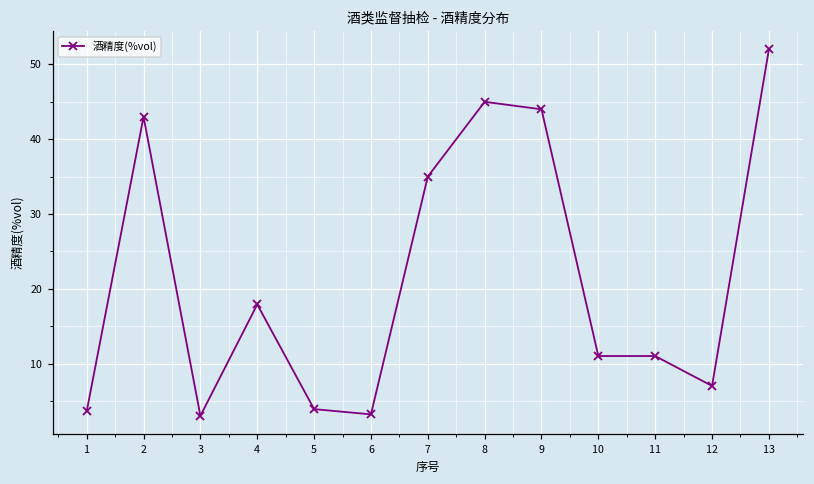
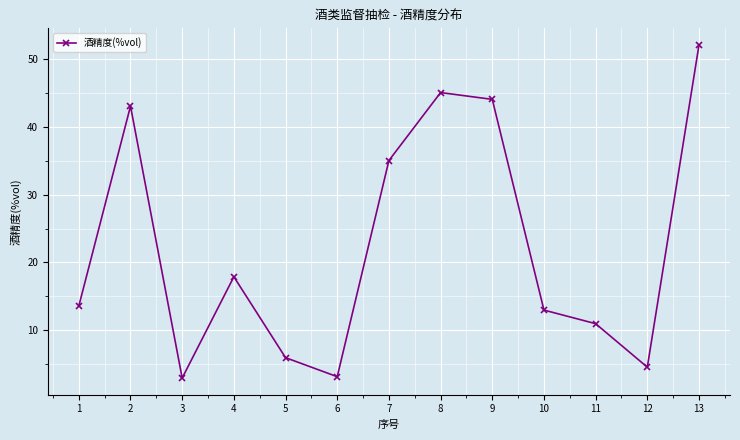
  {
-   "1": 4,
+   "1": 14,
    "2": 43,
    "3": 3,
    "4": 18,
-   "5": 4,
+   "5": 6,
    "6": 3,
    "7": 35,
    "8": 45,
    "9": 44,
-   "10": 11,
+   "10": 13,
    "11": 11,
-   "12": 7,
+   "12": 5,
    "13": 52
  }
